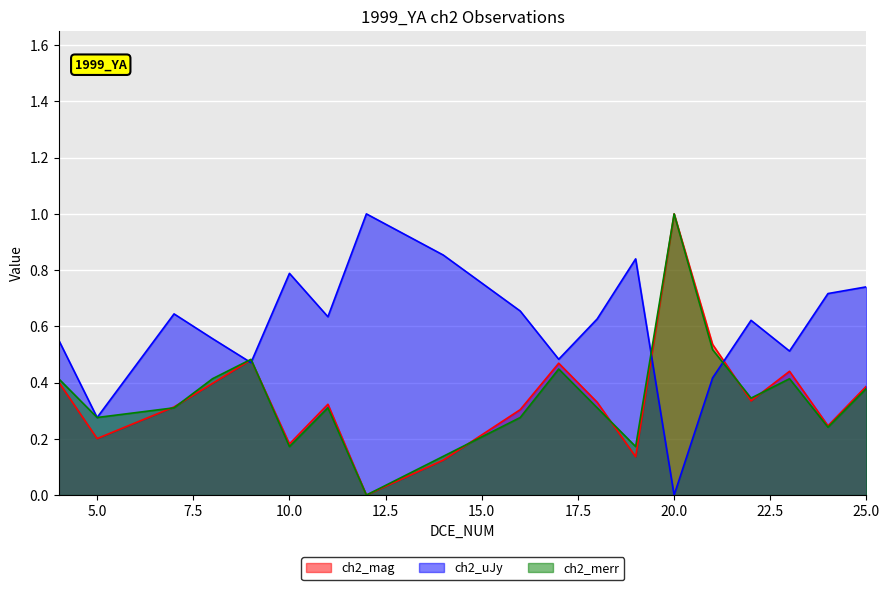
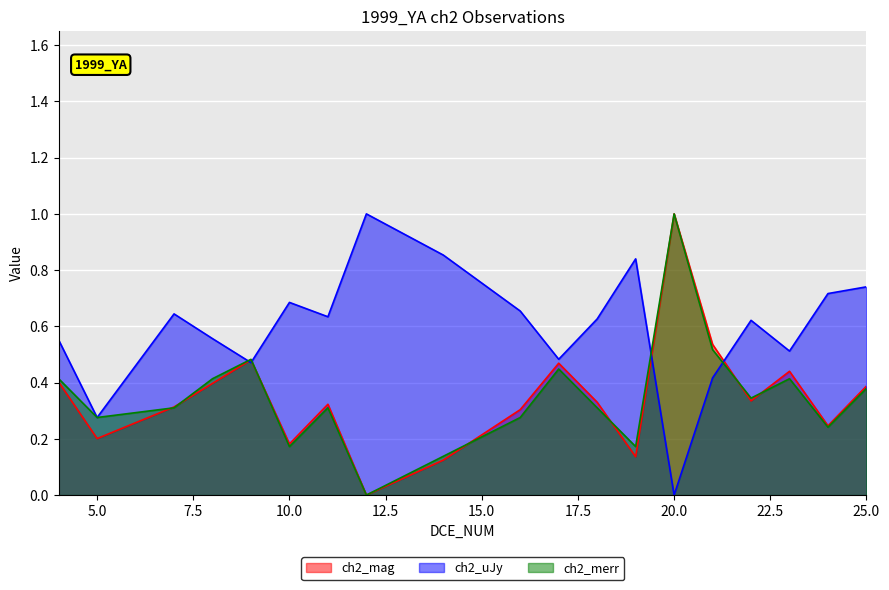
  {
    "ch2_mag": {
      "5.0": 0.20,
      "10.0": 0.18
    },
    "ch2_uJy": {
-     "10.0": 0.79,
+     "10.0": 0.69,
      "20.0": 0.00,
      "25.0": 0.74
    },
    "ch2_merr": {
      "10.0": 0.17
    }
  }
